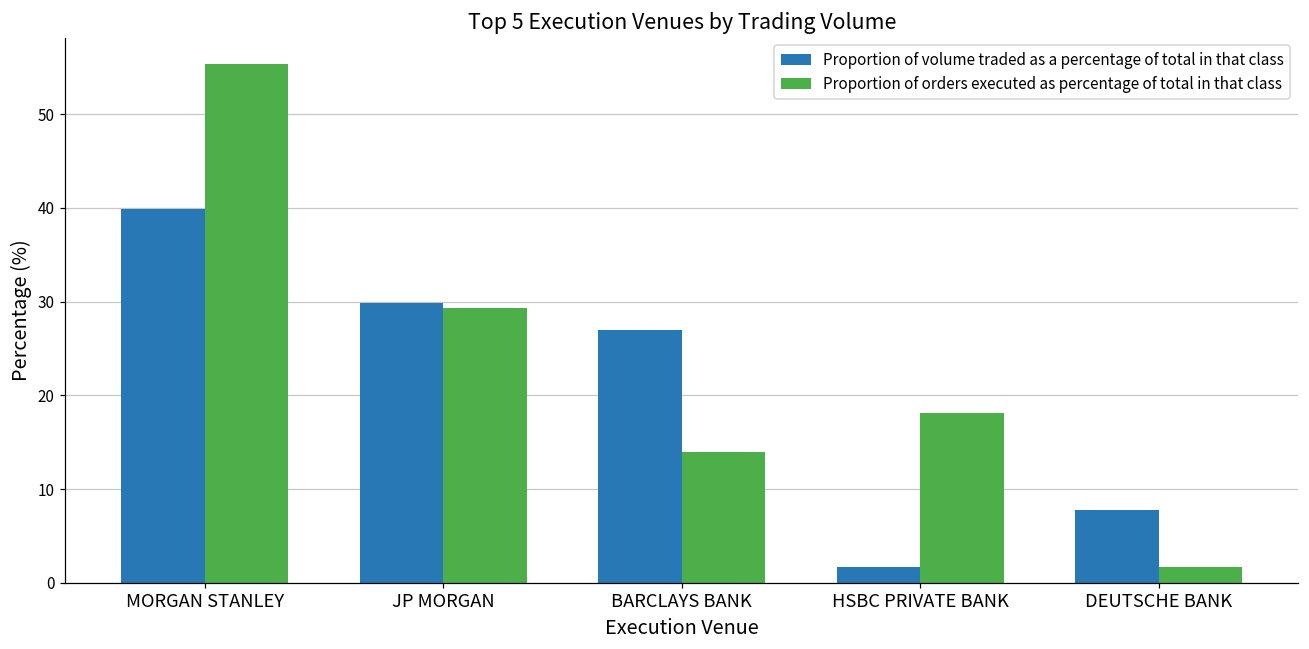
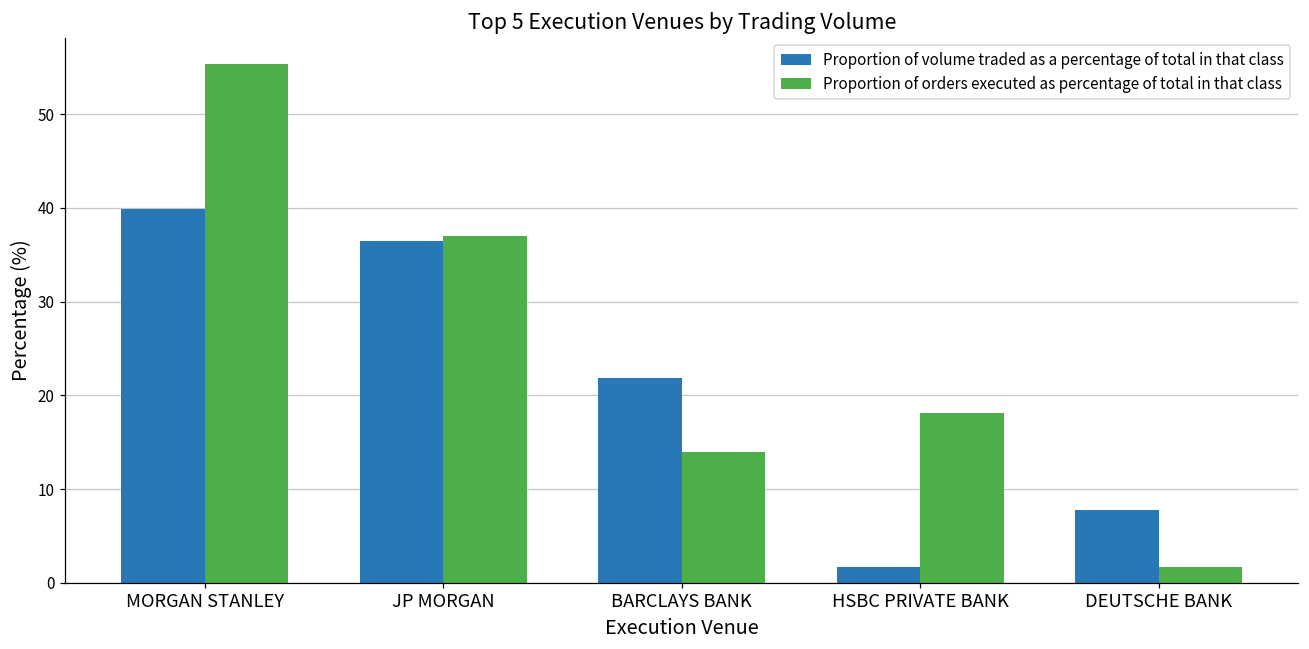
  {
    "Proportion of volume traded as a percentage of total in that class": {
      "MORGAN STANLEY": 40,
-     "JP MORGAN": 30,
-     "BARCLAYS BANK": 27,
+     "JP MORGAN": 36,
+     "BARCLAYS BANK": 22,
      "HSBC PRIVATE BANK": 2,
      "DEUTSCHE BANK": 8
    },
    "Proportion of orders executed as percentage of total in that class": {
      "MORGAN STANLEY": 55,
-     "JP MORGAN": 29,
+     "JP MORGAN": 37,
      "BARCLAYS BANK": 14,
      "HSBC PRIVATE BANK": 18,
      "DEUTSCHE BANK": 2
    }
  }
